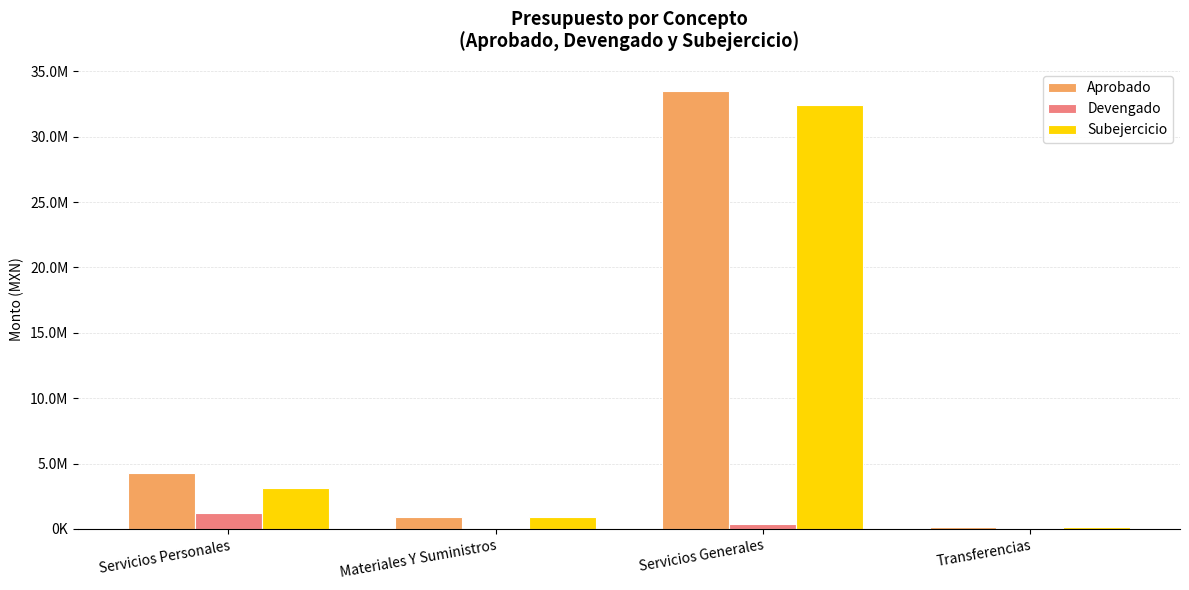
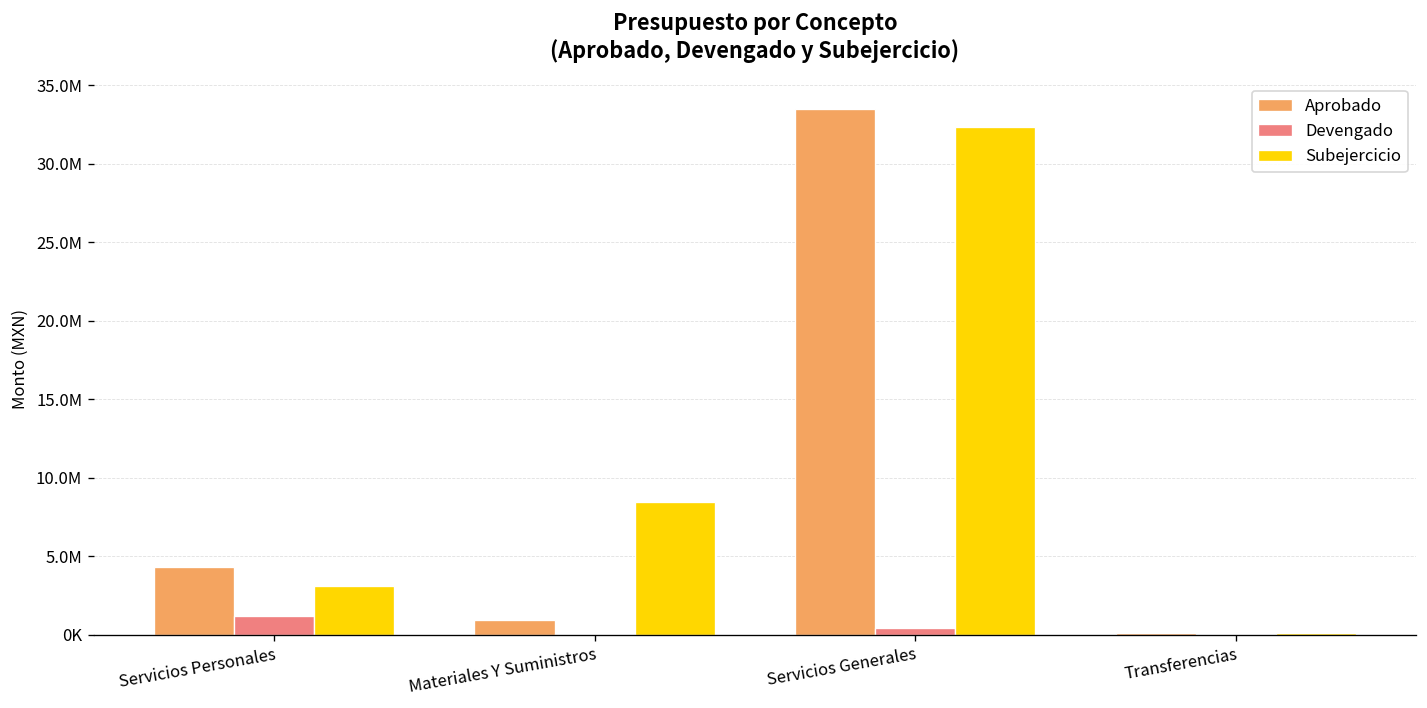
  {
    "Subejercicio": {
      "Servicios Personales": 3100000,
-     "Materiales Y Suministros": 900000,
+     "Materiales Y Suministros": 8500000,
      "Servicios Generales": 32400000
    }
  }
